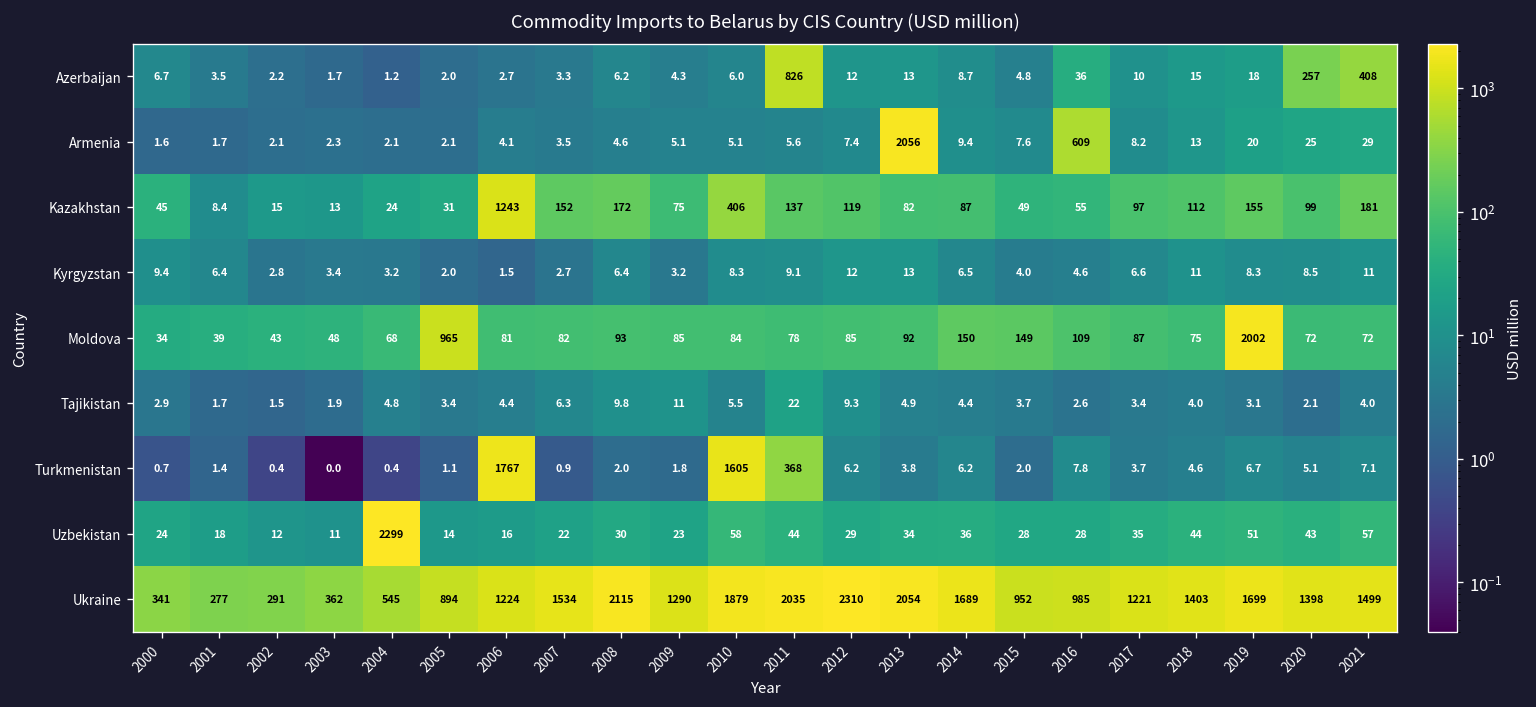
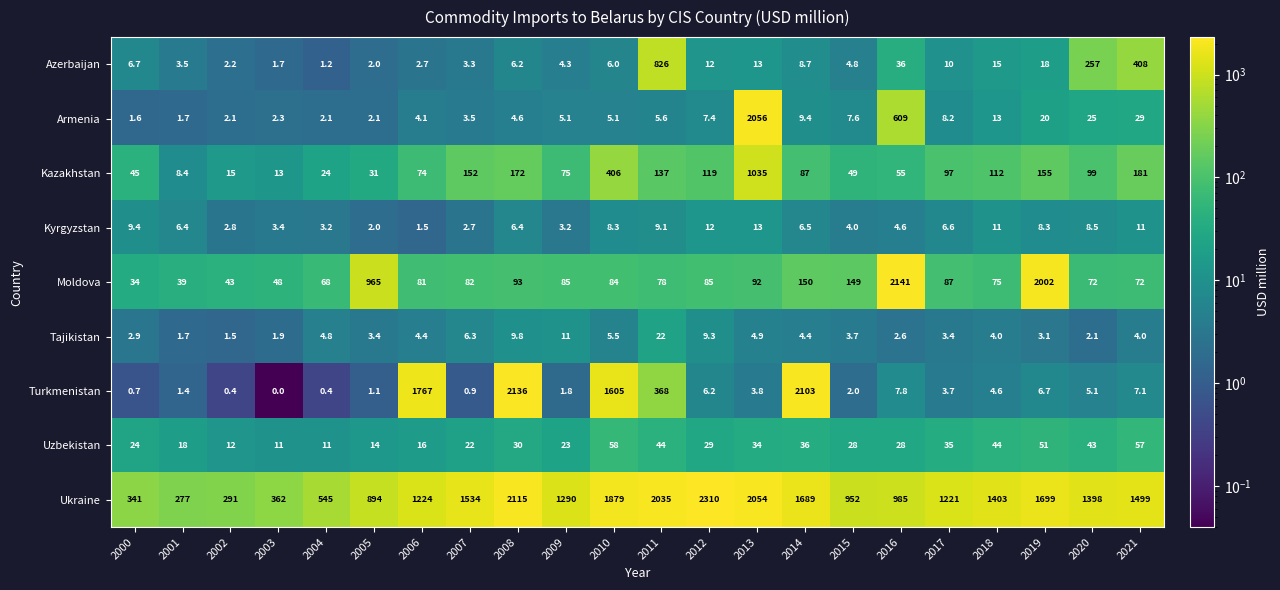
  {
    "Azerbaijan": {
      "2000": 6.7,
      "2001": 3.5,
      "2002": 2.2,
      "2003": 1.7,
      "2004": 1.2,
      "2005": 2.0,
      "2006": 2.7,
      "2007": 3.3,
      "2008": 6.2,
      "2009": 4.3,
      "2010": 6.0,
      "2011": 826,
      "2012": 12,
      "2013": 13,
      "2014": 8.7,
      "2015": 4.8,
      "2016": 36,
      "2017": 10,
      "2018": 15,
      "2019": 18,
      "2020": 257,
      "2021": 408
    },
    "Armenia": {
      "2000": 1.6,
      "2001": 1.7,
      "2002": 2.1,
      "2003": 2.3,
      "2004": 2.1,
      "2005": 2.1,
      "2006": 4.1,
      "2007": 3.5,
      "2008": 4.6,
      "2009": 5.1,
      "2010": 5.1,
      "2011": 5.6,
      "2012": 7.4,
      "2013": 2056,
      "2014": 9.4,
      "2015": 7.6,
      "2016": 609,
      "2017": 8.2,
      "2018": 13,
      "2019": 20,
      "2020": 25,
      "2021": 29
    },
    "Kazakhstan": {
      "2000": 45,
      "2001": 8.4,
      "2002": 15,
      "2003": 13,
      "2004": 24,
      "2005": 31,
-     "2006": 1243,
+     "2006": 74,
      "2007": 152,
      "2008": 172,
      "2009": 75,
      "2010": 406,
      "2011": 137,
      "2012": 119,
-     "2013": 82,
+     "2013": 1035,
      "2014": 87,
      "2015": 49,
      "2016": 55,
      "2017": 97,
      "2018": 112,
      "2019": 155,
      "2020": 99,
      "2021": 181
    },
    "Kyrgyzstan": {
      "2000": 9.4,
      "2001": 6.4,
      "2002": 2.8,
      "2003": 3.4,
      "2004": 3.2,
      "2005": 2.0,
      "2006": 1.5,
      "2007": 2.7,
      "2008": 6.4,
      "2009": 3.2,
      "2010": 8.3,
      "2011": 9.1,
      "2012": 12,
      "2013": 13,
      "2014": 6.5,
      "2015": 4.0,
      "2016": 4.6,
      "2017": 6.6,
      "2018": 11,
      "2019": 8.3,
      "2020": 8.5,
      "2021": 11
    },
    "Moldova": {
      "2000": 34,
      "2001": 39,
      "2002": 43,
      "2003": 48,
      "2004": 68,
      "2005": 965,
      "2006": 81,
      "2007": 82,
      "2008": 93,
      "2009": 85,
      "2010": 84,
      "2011": 78,
      "2012": 85,
      "2013": 92,
      "2014": 150,
      "2015": 149,
-     "2016": 109,
+     "2016": 2141,
      "2017": 87,
      "2018": 75,
      "2019": 2002,
      "2020": 72,
      "2021": 72
    },
    "Tajikistan": {
      "2000": 2.9,
      "2001": 1.7,
      "2002": 1.5,
      "2003": 1.9,
      "2004": 4.8,
      "2005": 3.4,
      "2006": 4.4,
      "2007": 6.3,
      "2008": 9.8,
      "2009": 11,
      "2010": 5.5,
      "2011": 22,
      "2012": 9.3,
      "2013": 4.9,
      "2014": 4.4,
      "2015": 3.7,
      "2016": 2.6,
      "2017": 3.4,
      "2018": 4.0,
      "2019": 3.1,
      "2020": 2.1,
      "2021": 4.0
    },
    "Turkmenistan": {
      "2000": 0.7,
      "2001": 1.4,
      "2002": 0.4,
      "2003": 0.0,
      "2004": 0.4,
      "2005": 1.1,
      "2006": 1767,
      "2007": 0.9,
-     "2008": 2.0,
+     "2008": 2136,
      "2009": 1.8,
      "2010": 1605,
      "2011": 368,
      "2012": 6.2,
      "2013": 3.8,
-     "2014": 6.2,
+     "2014": 2103,
      "2015": 2.0,
      "2016": 7.8,
      "2017": 3.7,
      "2018": 4.6,
      "2019": 6.7,
      "2020": 5.1,
      "2021": 7.1
    },
    "Uzbekistan": {
      "2000": 24,
      "2001": 18,
      "2002": 12,
      "2003": 11,
-     "2004": 2299,
+     "2004": 11,
      "2005": 14,
      "2006": 16,
      "2007": 22,
      "2008": 30,
      "2009": 23,
      "2010": 58,
      "2011": 44,
      "2012": 29,
      "2013": 34,
      "2014": 36,
      "2015": 28,
      "2016": 28,
      "2017": 35,
      "2018": 44,
      "2019": 51,
      "2020": 43,
      "2021": 57
    },
    "Ukraine": {
      "2000": 341,
      "2001": 277,
      "2002": 291,
      "2003": 362,
      "2004": 545,
      "2005": 894,
      "2006": 1224,
      "2007": 1534,
      "2008": 2115,
      "2009": 1290,
      "2010": 1879,
      "2011": 2035,
      "2012": 2310,
      "2013": 2054,
      "2014": 1689,
      "2015": 952,
      "2016": 985,
      "2017": 1221,
      "2018": 1403,
      "2019": 1699,
      "2020": 1398,
      "2021": 1499
    }
  }
